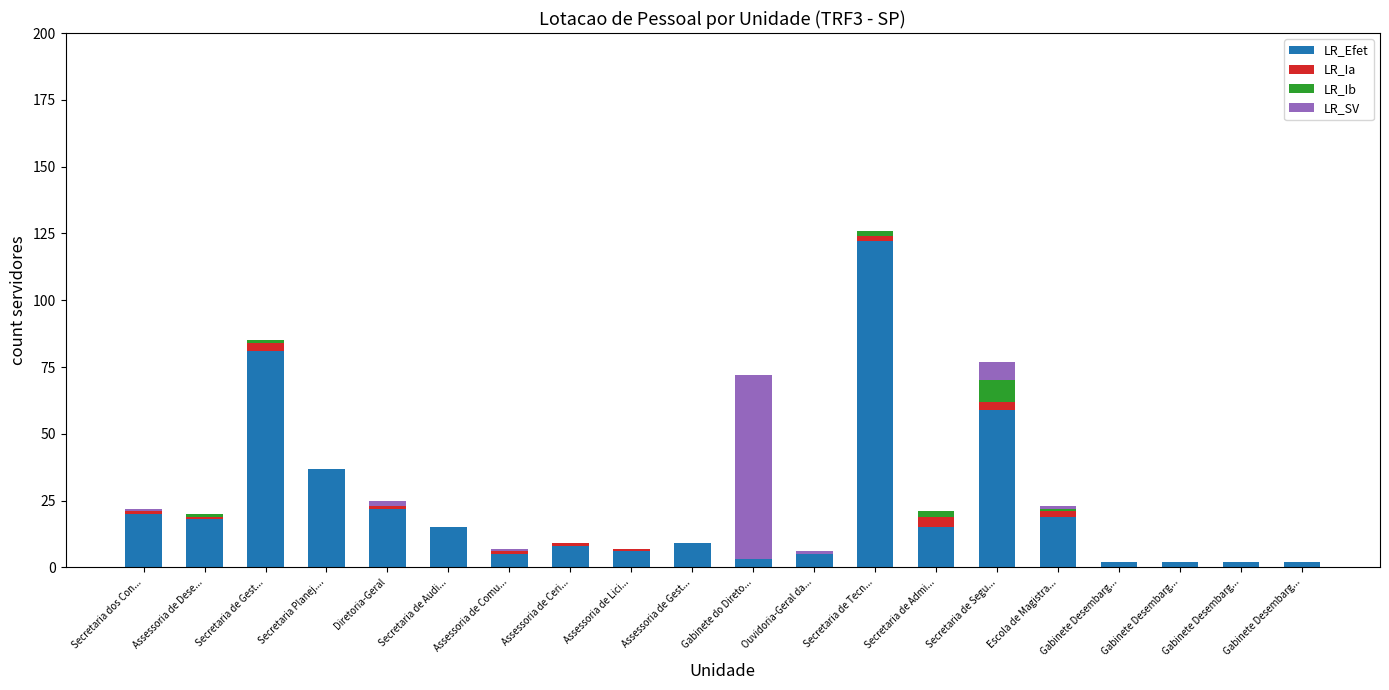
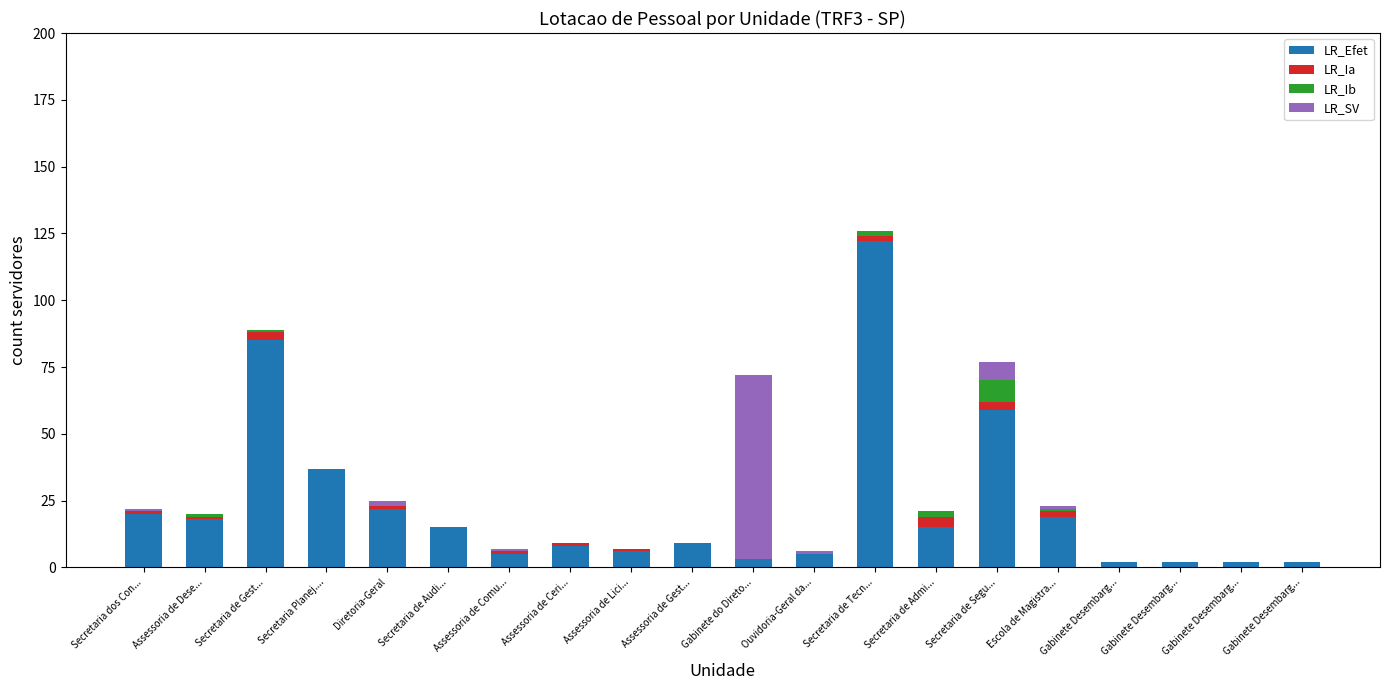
  {
    "LR_Efet": {
      "Secretaria dos Con...": 20,
      "Assessoria de Dese...": 18,
-     "Secretaria de Gest...": 81,
+     "Secretaria de Gest...": 85,
      "Secretaria Planej....": 37,
      "Diretoria-Geral": 22,
      "Secretaria de Audi...": 15,
      "Assessoria de Comu...": 5,
      "Assessoria de Ceri...": 8,
      "Assessoria de Lici...": 6,
      "Assessoria de Gest...": 9,
      "Gabinete do Direto...": 3,
      "Ouvidoria-Geral da...": 5,
      "Secretaria de Tecn...": 122,
      "Secretaria de Admi...": 15,
      "Secretaria de Segu...": 59,
      "Escola de Magistra...": 19
    },
    "LR_Ia": {
      "Secretaria dos Con...": 1,
      "Assessoria de Dese...": 1,
      "Secretaria de Gest...": 3,
      "Secretaria Planej....": 0,
      "Diretoria-Geral": 1,
      "Secretaria de Audi...": 0,
      "Assessoria de Comu...": 1,
      "Assessoria de Ceri...": 1,
      "Assessoria de Lici...": 1,
      "Assessoria de Gest...": 0,
      "Gabinete do Direto...": 0,
      "Ouvidoria-Geral da...": 0,
      "Secretaria de Tecn...": 2,
      "Secretaria de Admi...": 4,
      "Secretaria de Segu...": 3,
      "Escola de Magistra...": 2
    },
    "LR_Ib": {
      "Secretaria dos Con...": 0,
      "Assessoria de Dese...": 1,
      "Secretaria de Gest...": 1,
      "Secretaria Planej....": 0,
      "Diretoria-Geral": 0,
      "Secretaria de Audi...": 0,
      "Assessoria de Comu...": 0,
      "Assessoria de Ceri...": 0,
      "Assessoria de Lici...": 0,
      "Assessoria de Gest...": 0,
      "Gabinete do Direto...": 0,
      "Ouvidoria-Geral da...": 0,
      "Secretaria de Tecn...": 2,
      "Secretaria de Admi...": 2,
      "Secretaria de Segu...": 8,
      "Escola de Magistra...": 1
    },
    "LR_SV": {
      "Secretaria dos Con...": 1,
      "Assessoria de Dese...": 0,
      "Secretaria de Gest...": 0,
      "Secretaria Planej....": 0,
      "Diretoria-Geral": 2,
      "Secretaria de Audi...": 0,
      "Assessoria de Comu...": 1,
      "Assessoria de Ceri...": 0,
      "Assessoria de Lici...": 0,
      "Assessoria de Gest...": 0,
      "Gabinete do Direto...": 69,
      "Ouvidoria-Geral da...": 1,
      "Secretaria de Tecn...": 0,
      "Secretaria de Admi...": 0,
      "Secretaria de Segu...": 7,
      "Escola de Magistra...": 1
    }
  }
